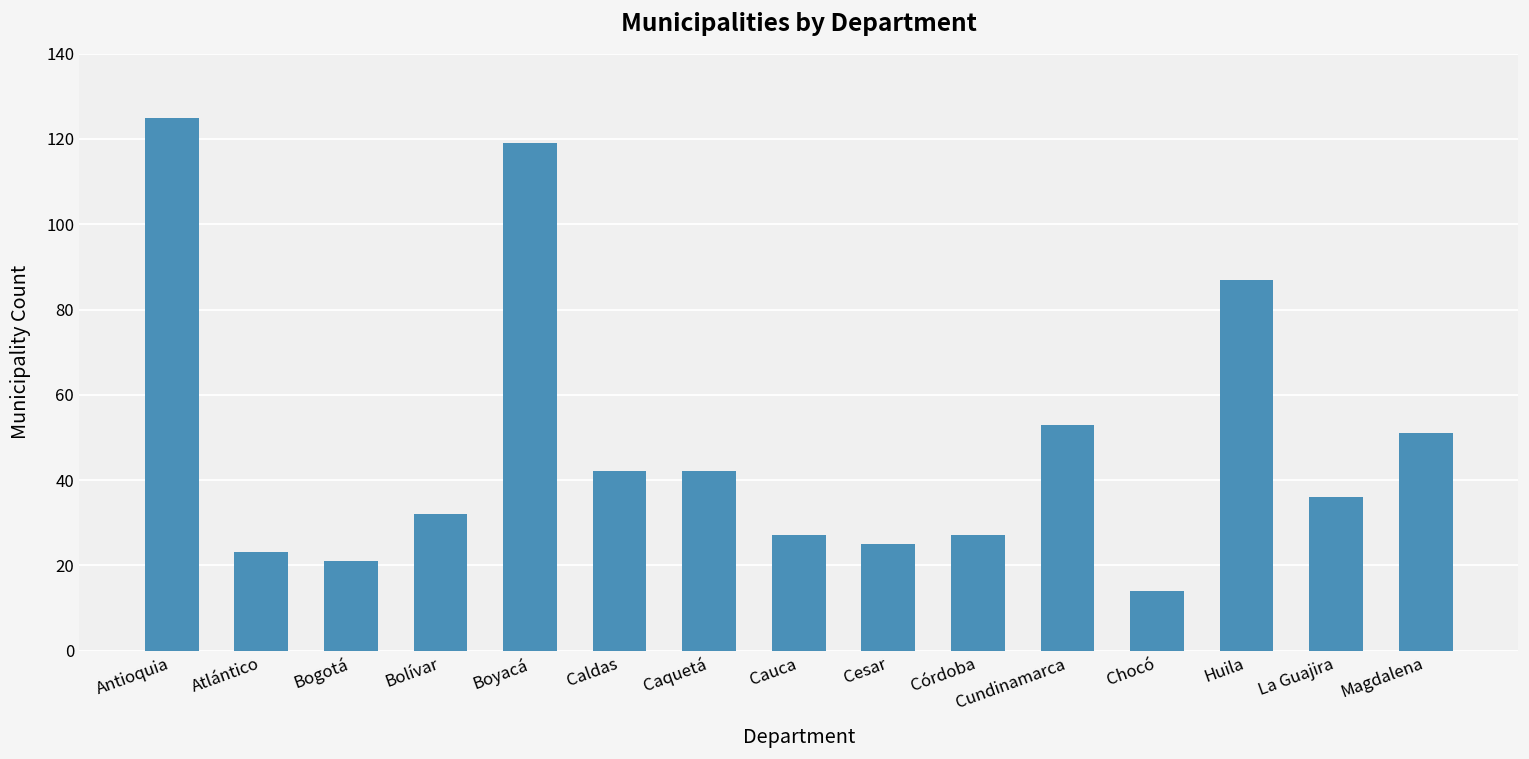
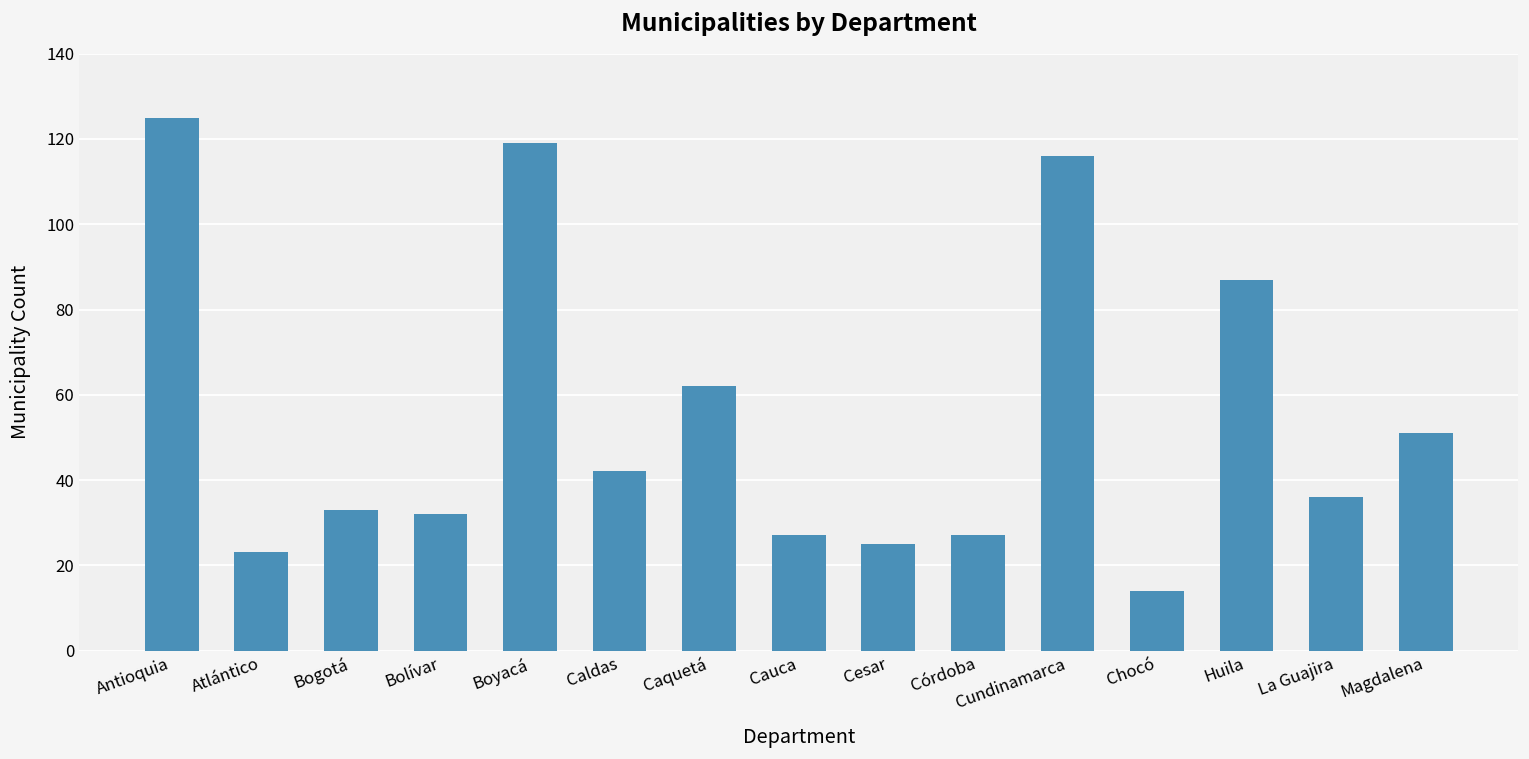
  {
    "Antioquia": 125,
    "Atlántico": 23,
-   "Bogotá": 21,
+   "Bogotá": 33,
    "Bolívar": 32,
    "Boyacá": 119,
    "Caldas": 42,
-   "Caquetá": 42,
+   "Caquetá": 62,
    "Cauca": 27,
    "Cesar": 25,
    "Córdoba": 27,
-   "Cundinamarca": 53,
+   "Cundinamarca": 116,
    "Chocó": 14,
    "Huila": 87,
    "La Guajira": 36,
    "Magdalena": 51
  }
